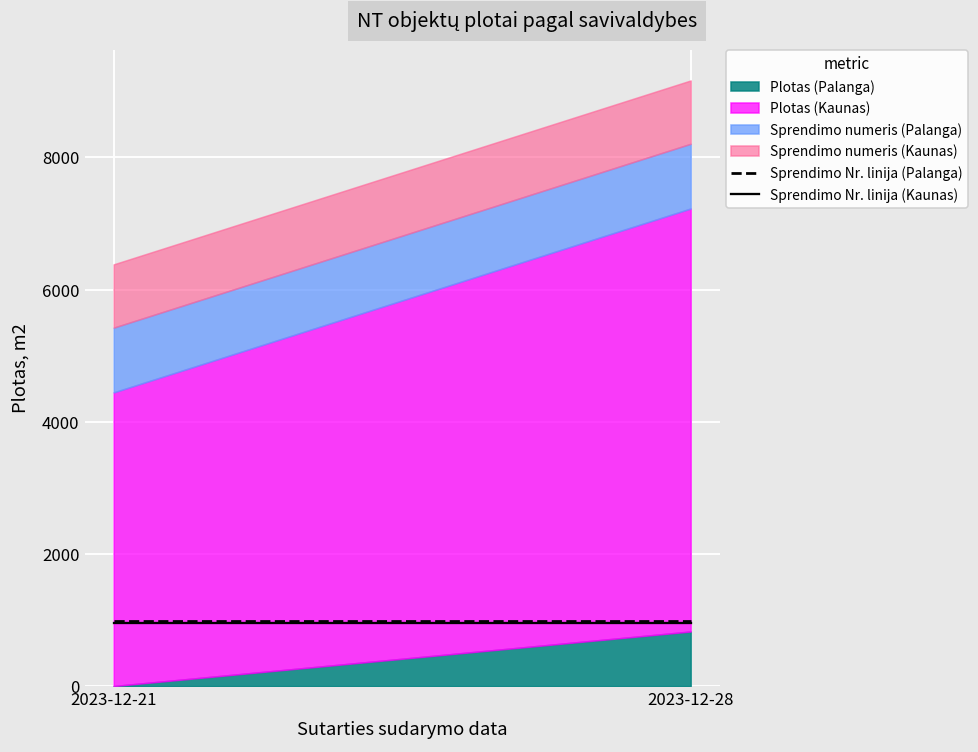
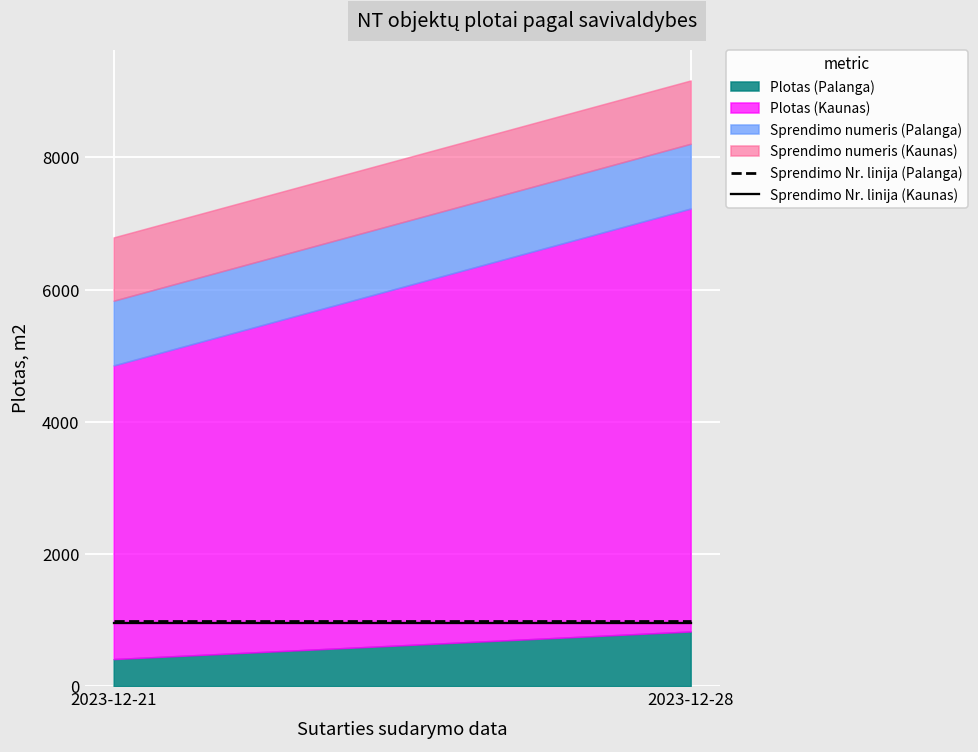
  {
    "Plotas (Palanga)": {
-     "2023-12-21": 0,
+     "2023-12-21": 400,
      "2023-12-28": 800
    },
    "Plotas (Kaunas)": {
      "2023-12-21": 4400,
      "2023-12-28": 6400
    },
    "Sprendimo numeris (Palanga)": {
      "2023-12-21": 1000,
      "2023-12-28": 1000
    },
    "Sprendimo numeris (Kaunas)": {
      "2023-12-21": 1000,
      "2023-12-28": 1000
    }
  }
